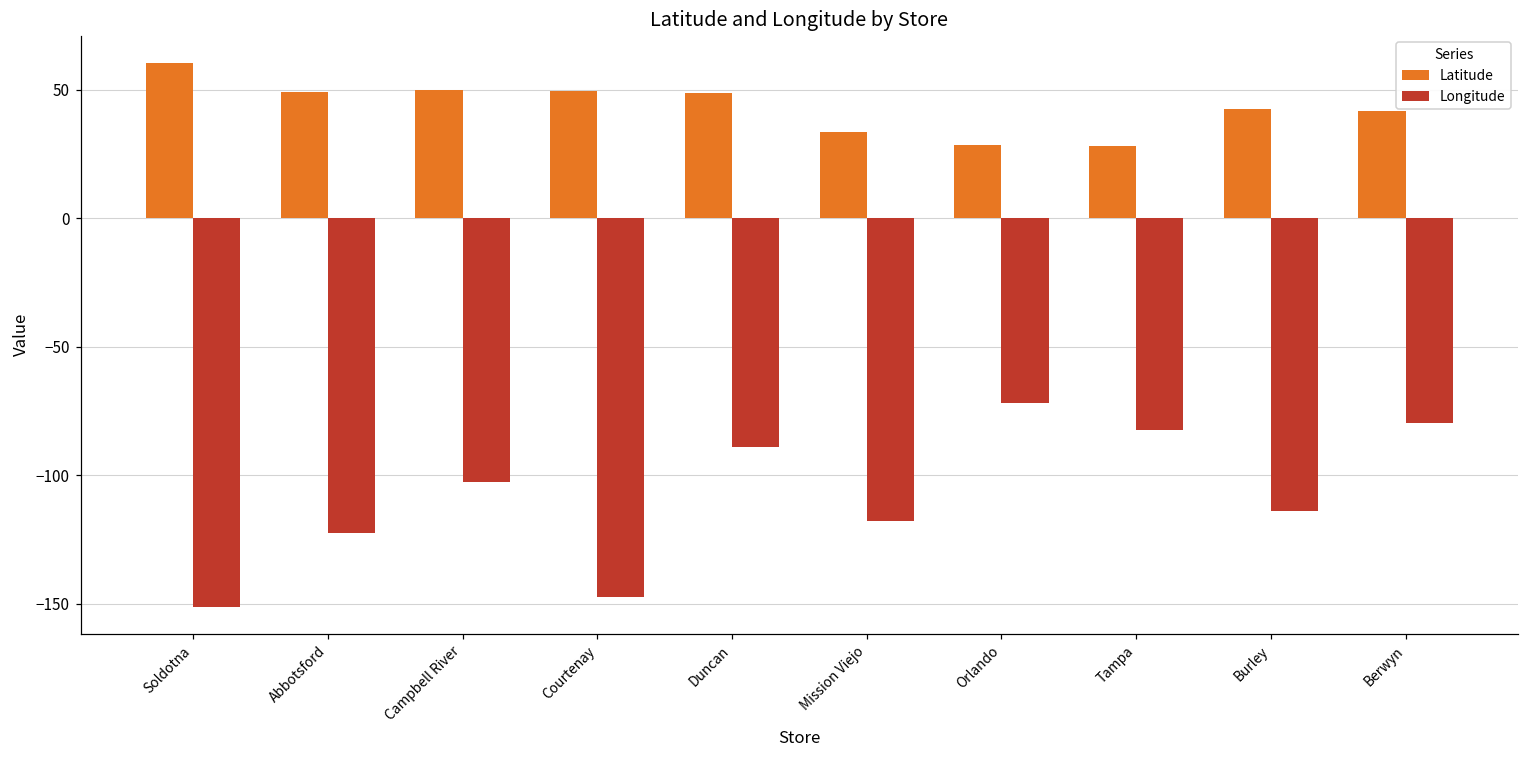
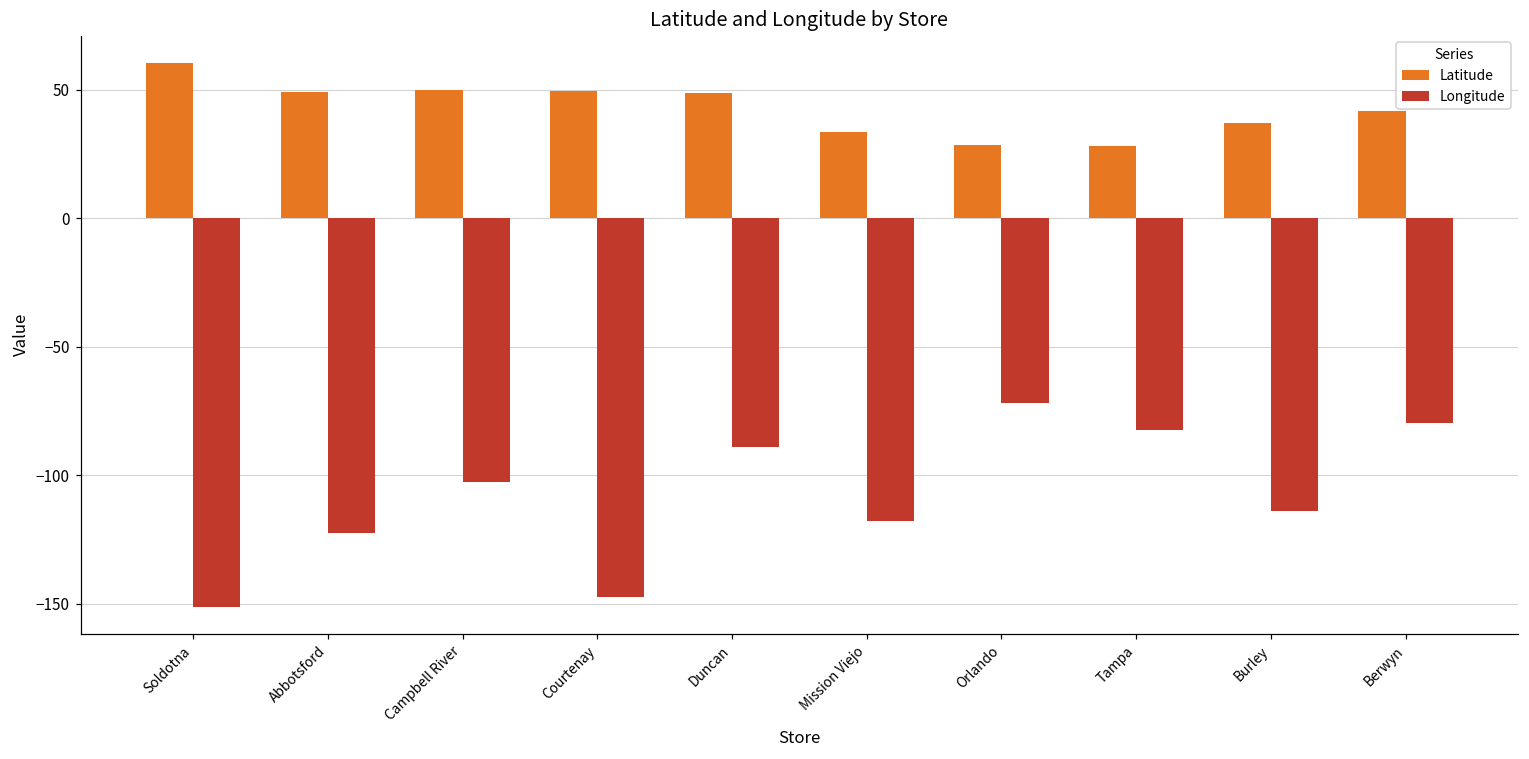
  {
    "Latitude": {
      "Soldotna": 60,
      "Abbotsford": 49,
      "Campbell River": 50,
      "Courtenay": 50,
      "Duncan": 49,
      "Mission Viejo": 34,
      "Orlando": 28,
      "Tampa": 28,
-     "Burley": 43,
+     "Burley": 37,
      "Berwyn": 42
    },
    "Longitude": {
      "Soldotna": -151,
      "Abbotsford": -122,
      "Campbell River": -102,
      "Courtenay": -147,
      "Duncan": -89,
      "Mission Viejo": -118,
      "Orlando": -72,
      "Tampa": -83,
      "Burley": -114,
      "Berwyn": -80
    }
  }
